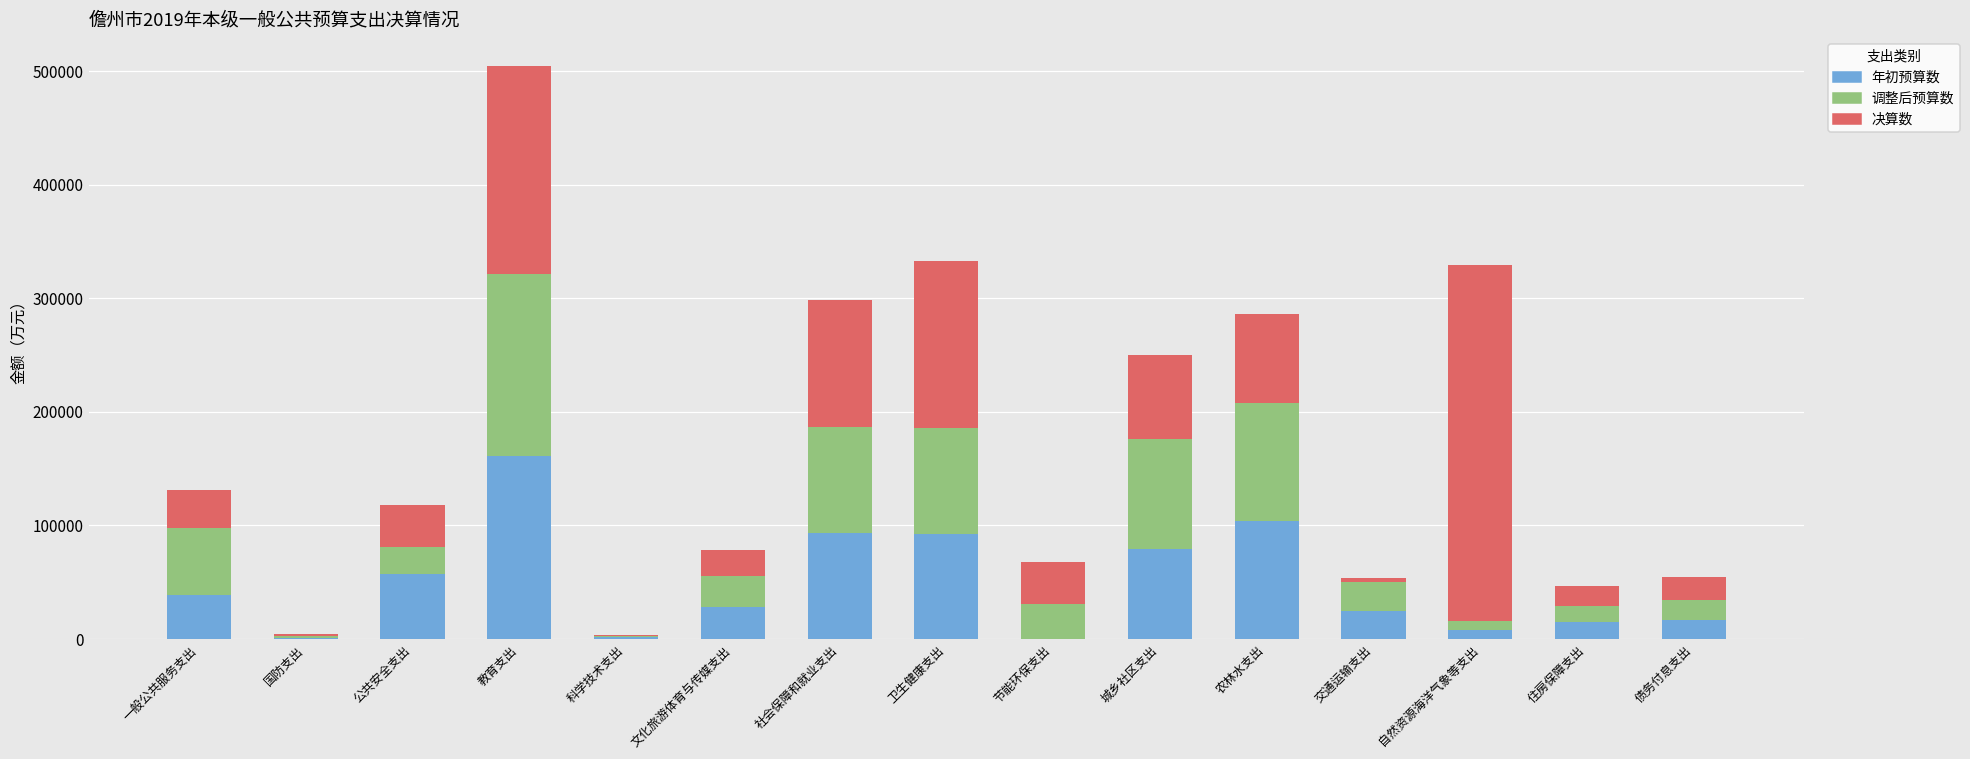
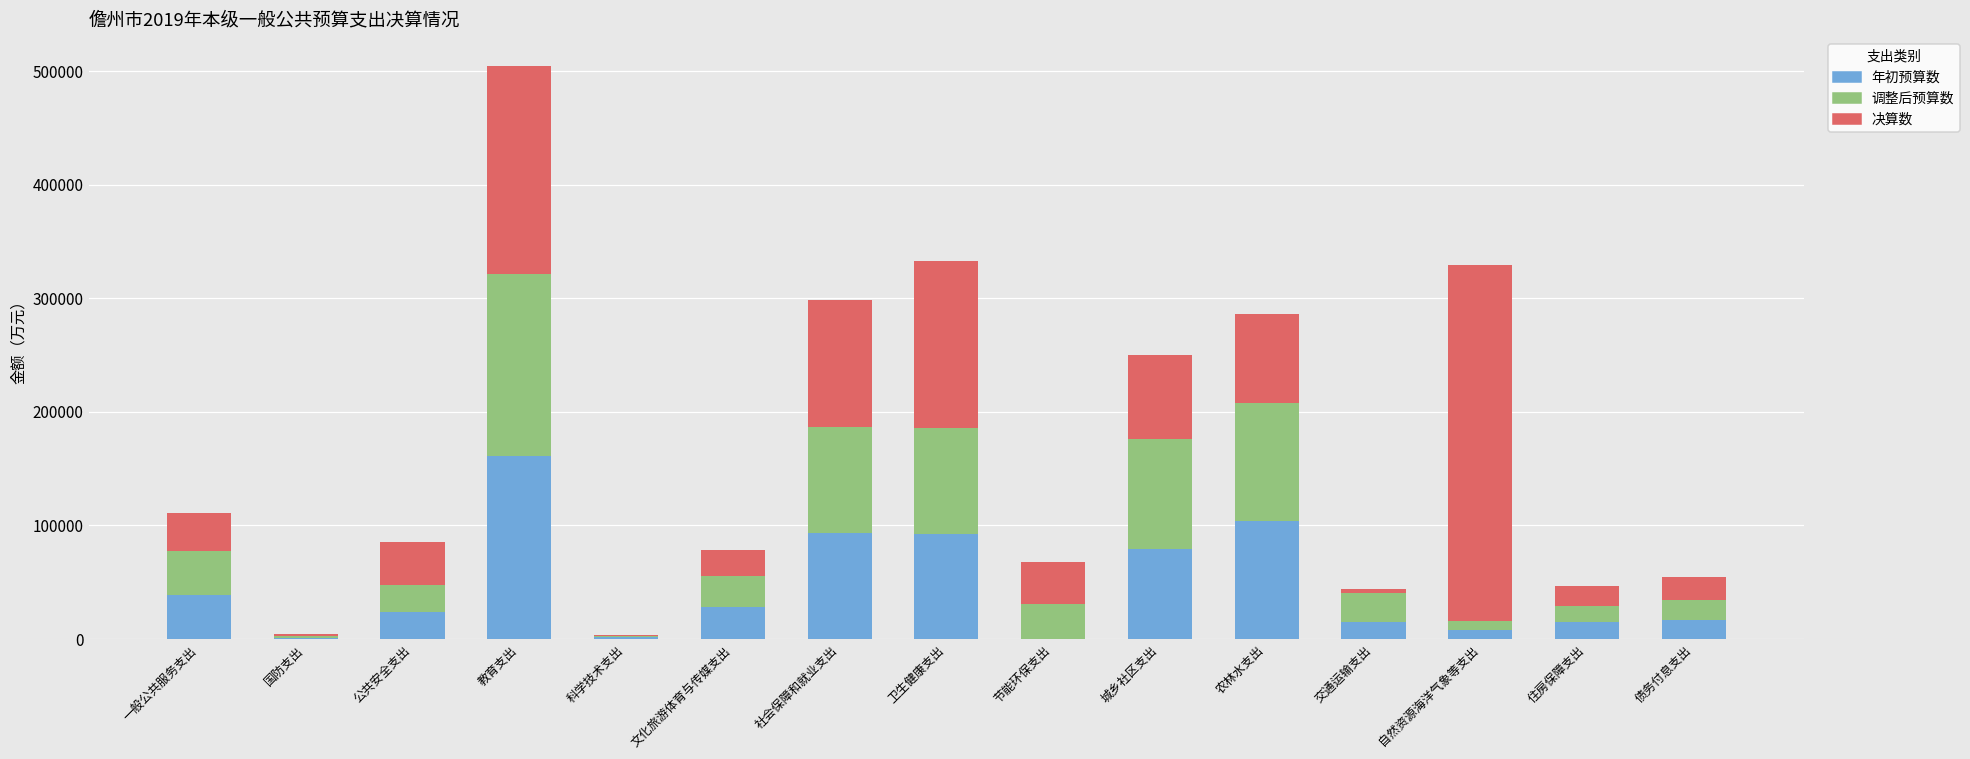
  {
    "年初预算数": {
      "一般公共服务支出": 39000,
-     "公共安全支出": 57000,
+     "公共安全支出": 24000,
      "教育支出": 161000,
      "文化旅游体育与传媒支出": 28000,
      "社会保障和就业支出": 93000,
      "卫生健康支出": 93000,
      "城乡社区支出": 79000,
      "农林水支出": 104000,
-     "交通运输支出": 25000,
+     "交通运输支出": 15000,
      "自然资源海洋气象等支出": 8000,
      "住房保障支出": 15000,
      "债务付息支出": 17000
    },
    "调整后预算数": {
-     "一般公共服务支出": 59000,
+     "一般公共服务支出": 39000,
      "公共安全支出": 24000,
      "教育支出": 161000,
      "文化旅游体育与传媒支出": 28000,
      "社会保障和就业支出": 93000,
      "卫生健康支出": 93000,
      "节能环保支出": 30000,
      "城乡社区支出": 97000,
      "农林水支出": 104000,
      "交通运输支出": 25000,
      "自然资源海洋气象等支出": 8000,
      "住房保障支出": 15000,
      "债务付息支出": 17000
    },
    "决算数": {
      "一般公共服务支出": 33000,
      "公共安全支出": 37000,
      "教育支出": 183000,
      "文化旅游体育与传媒支出": 22000,
      "社会保障和就业支出": 111000,
      "卫生健康支出": 147000,
      "节能环保支出": 37000,
      "城乡社区支出": 75000,
      "农林水支出": 78000,
      "交通运输支出": 4000,
      "自然资源海洋气象等支出": 313000,
      "住房保障支出": 17000,
      "债务付息支出": 20000
    }
  }
